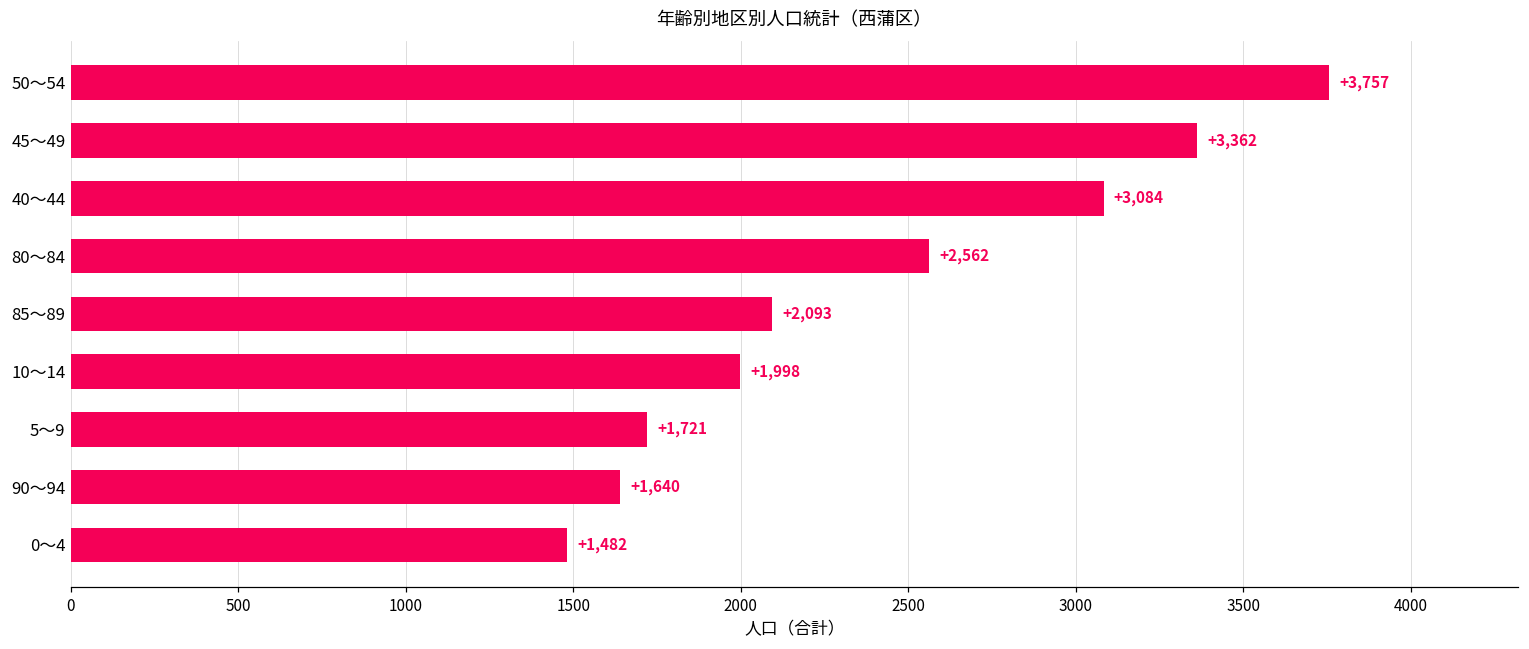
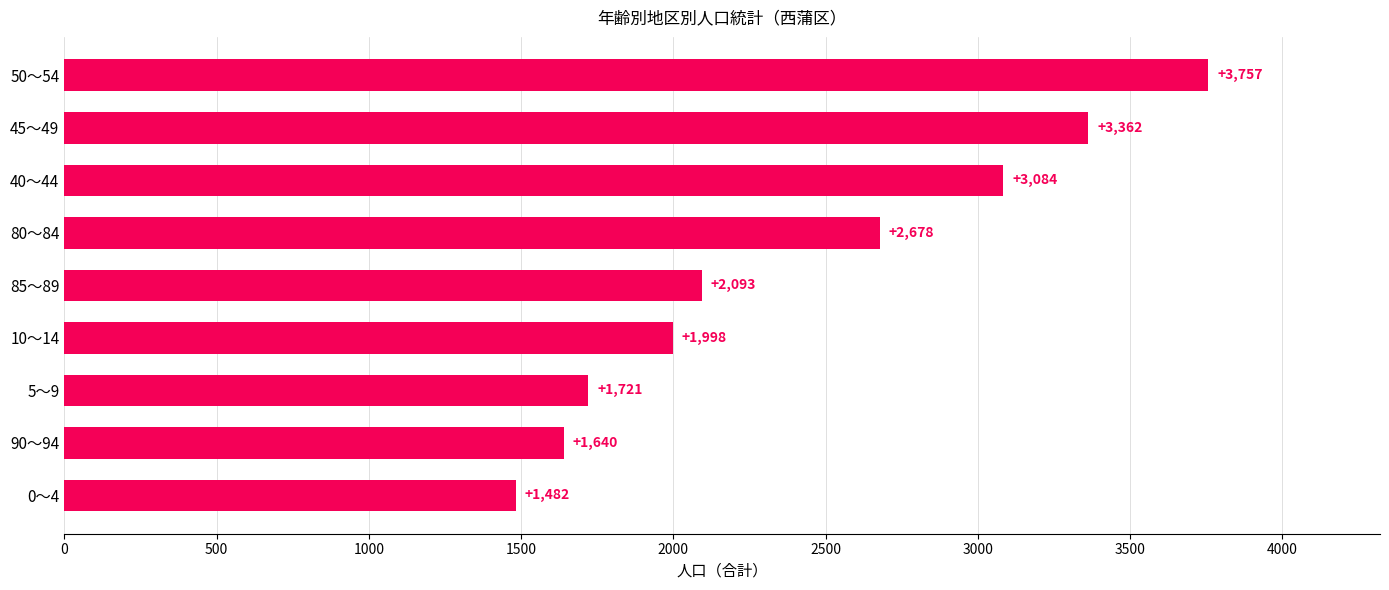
  {
    "50～54": "+3,757",
    "45～49": "+3,362",
    "40～44": "+3,084",
-   "80～84": "+2,562",
+   "80～84": "+2,678",
    "85～89": "+2,093",
    "10～14": "+1,998",
    "5～9": "+1,721",
    "90～94": "+1,640",
    "0～4": "+1,482"
  }
